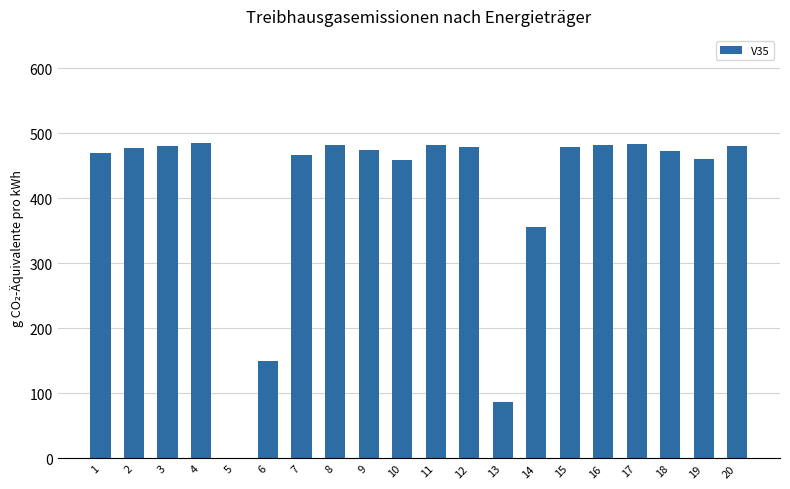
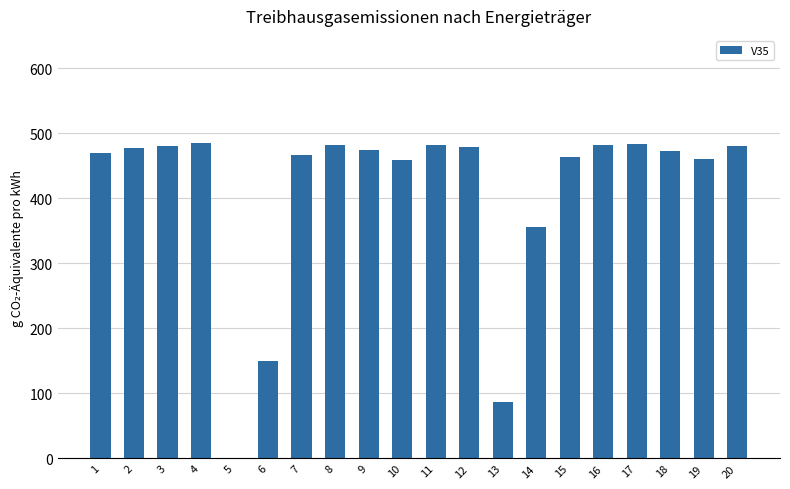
  {
    "1": 470,
    "2": 480,
    "3": 480,
    "4": 490,
    "6": 150,
    "7": 470,
    "8": 480,
    "9": 480,
    "10": 460,
    "11": 480,
    "12": 480,
    "13": 90,
    "14": 360,
-   "15": 480,
+   "15": 460,
    "16": 480,
    "17": 480,
    "18": 470,
    "19": 460,
    "20": 480
  }
